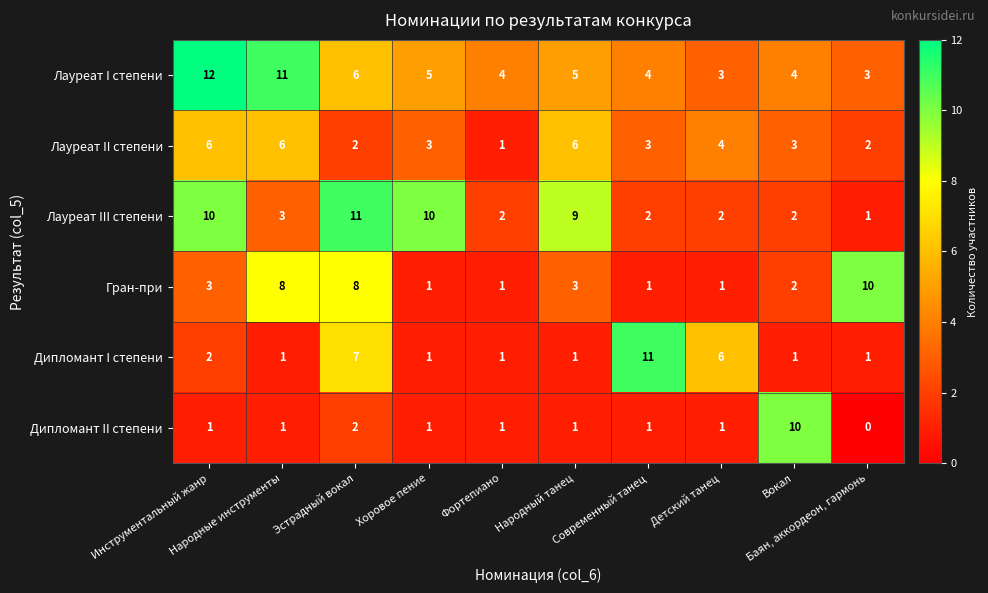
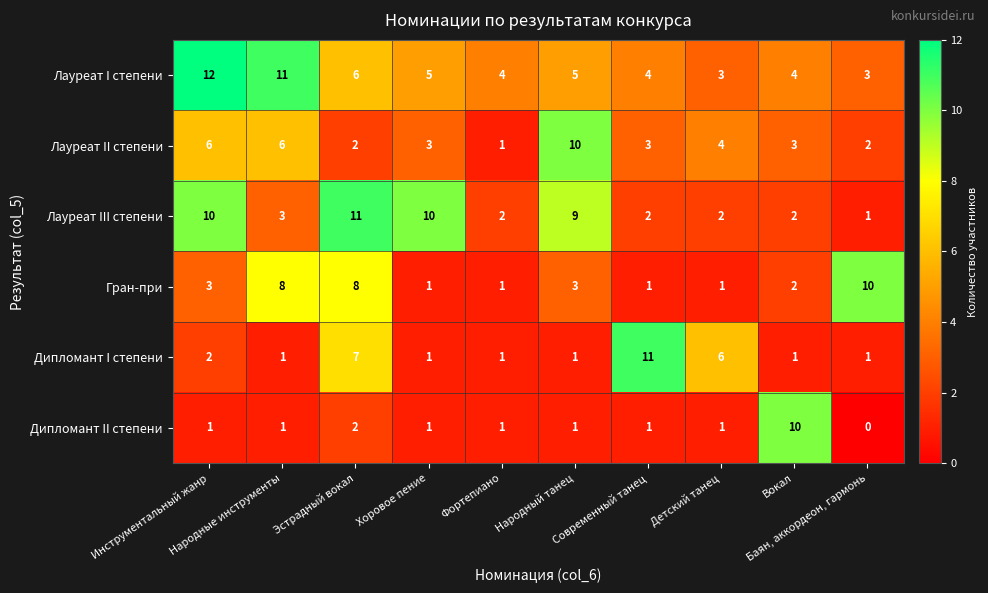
  {
    "Лауреат I степени": {
      "Инструментальный жанр": 12,
      "Народные инструменты": 11,
      "Эстрадный вокал": 6,
      "Хоровое пение": 5,
      "Фортепиано": 4,
      "Народный танец": 5,
      "Современный танец": 4,
      "Детский танец": 3,
      "Вокал": 4,
      "Баян, аккордеон, гармонь": 3
    },
    "Лауреат II степени": {
      "Инструментальный жанр": 6,
      "Народные инструменты": 6,
      "Эстрадный вокал": 2,
      "Хоровое пение": 3,
      "Фортепиано": 1,
-     "Народный танец": 6,
+     "Народный танец": 10,
      "Современный танец": 3,
      "Детский танец": 4,
      "Вокал": 3,
      "Баян, аккордеон, гармонь": 2
    },
    "Лауреат III степени": {
      "Инструментальный жанр": 10,
      "Народные инструменты": 3,
      "Эстрадный вокал": 11,
      "Хоровое пение": 10,
      "Фортепиано": 2,
      "Народный танец": 9,
      "Современный танец": 2,
      "Детский танец": 2,
      "Вокал": 2,
      "Баян, аккордеон, гармонь": 1
    },
    "Гран-при": {
      "Инструментальный жанр": 3,
      "Народные инструменты": 8,
      "Эстрадный вокал": 8,
      "Хоровое пение": 1,
      "Фортепиано": 1,
      "Народный танец": 3,
      "Современный танец": 1,
      "Детский танец": 1,
      "Вокал": 2,
      "Баян, аккордеон, гармонь": 10
    },
    "Дипломант I степени": {
      "Инструментальный жанр": 2,
      "Народные инструменты": 1,
      "Эстрадный вокал": 7,
      "Хоровое пение": 1,
      "Фортепиано": 1,
      "Народный танец": 1,
      "Современный танец": 11,
      "Детский танец": 6,
      "Вокал": 1,
      "Баян, аккордеон, гармонь": 1
    },
    "Дипломант II степени": {
      "Инструментальный жанр": 1,
      "Народные инструменты": 1,
      "Эстрадный вокал": 2,
      "Хоровое пение": 1,
      "Фортепиано": 1,
      "Народный танец": 1,
      "Современный танец": 1,
      "Детский танец": 1,
      "Вокал": 10,
      "Баян, аккордеон, гармонь": 0
    }
  }
